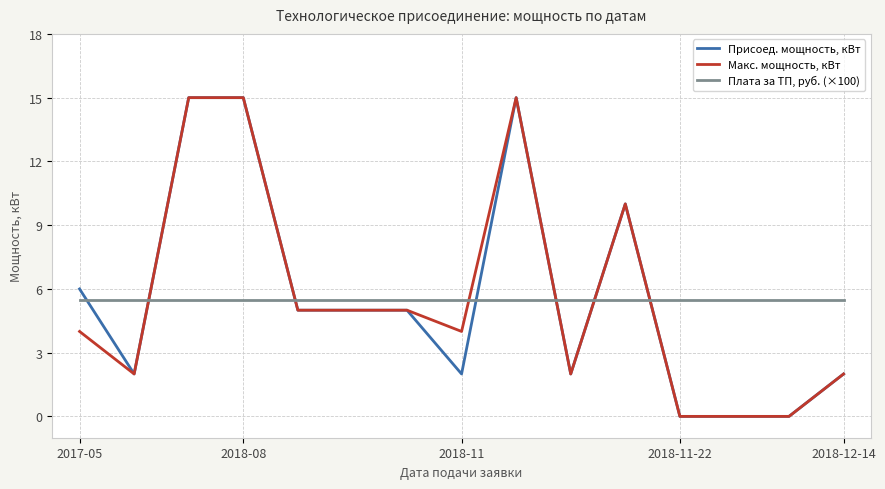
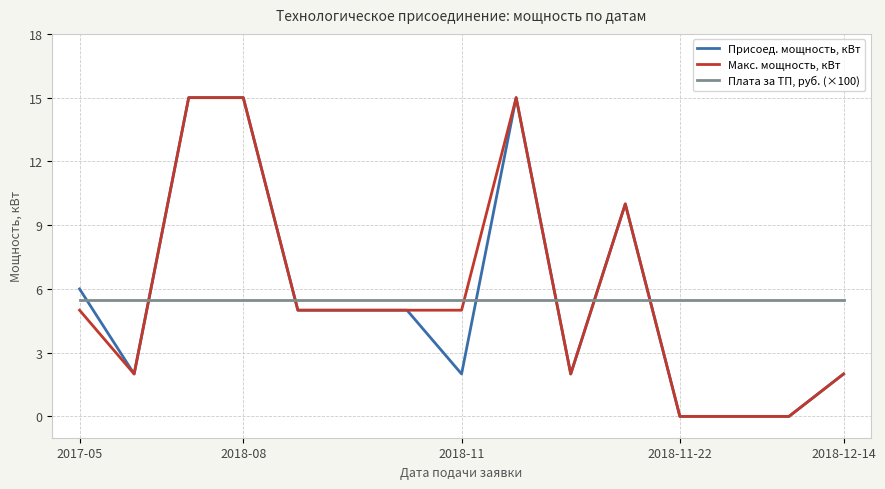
  {
    "Присоед. мощность, кВт": {
      "2017-05": 6,
      "2018-11": 2
    },
    "Макс. мощность, кВт": {
-     "2017-05": 4,
-     "2018-11": 4
+     "2017-05": 5,
+     "2018-11": 5
    },
    "Плата за ТП, руб. (×100)": {
      "2017-05": 5.5,
      "2018-08": 5.5,
      "2018-11": 5.5,
      "2018-12-14": 5.5
    }
  }
